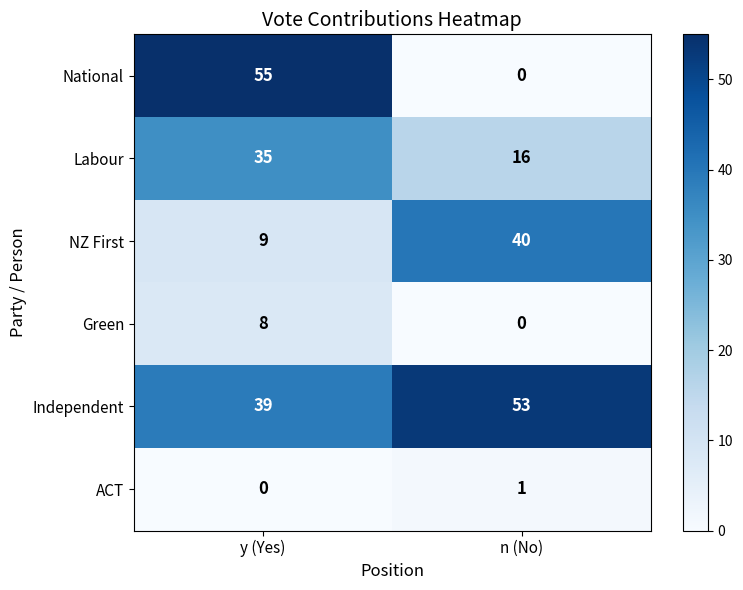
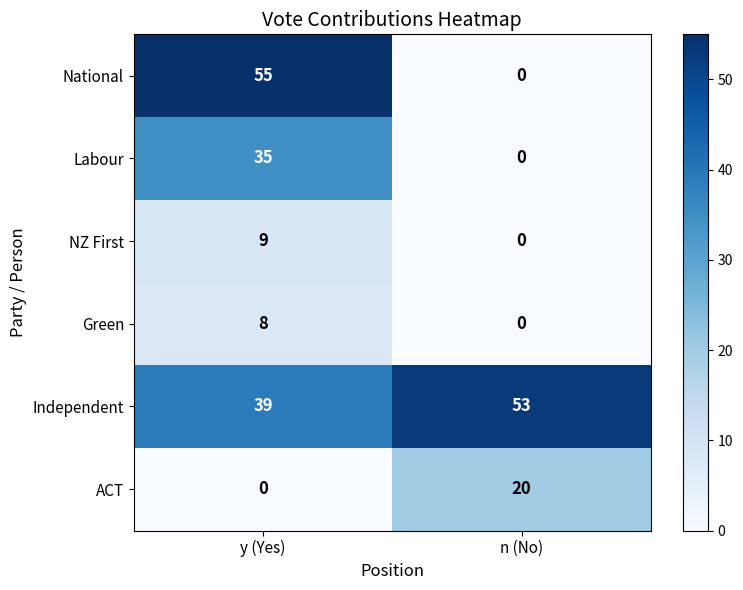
  {
    "National": {
      "y (Yes)": 55,
      "n (No)": 0
    },
    "Labour": {
      "y (Yes)": 35,
-     "n (No)": 16
+     "n (No)": 0
    },
    "NZ First": {
      "y (Yes)": 9,
-     "n (No)": 40
+     "n (No)": 0
    },
    "Green": {
      "y (Yes)": 8,
      "n (No)": 0
    },
    "Independent": {
      "y (Yes)": 39,
      "n (No)": 53
    },
    "ACT": {
      "y (Yes)": 0,
-     "n (No)": 1
+     "n (No)": 20
    }
  }
